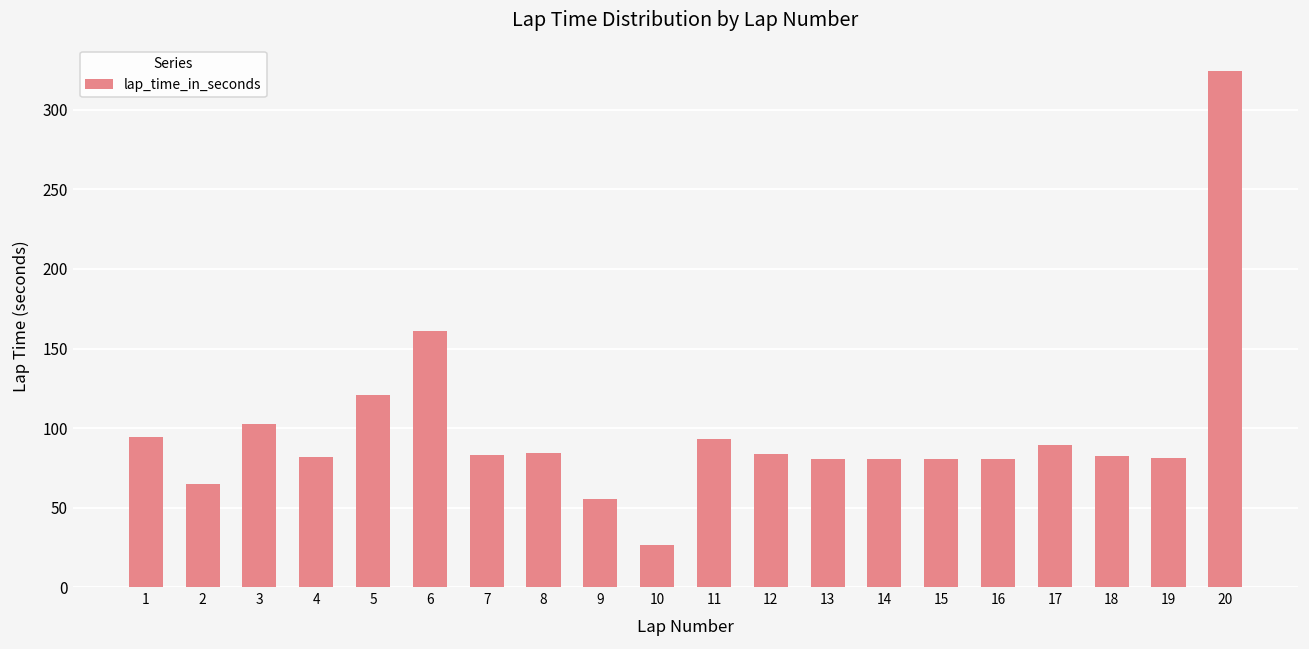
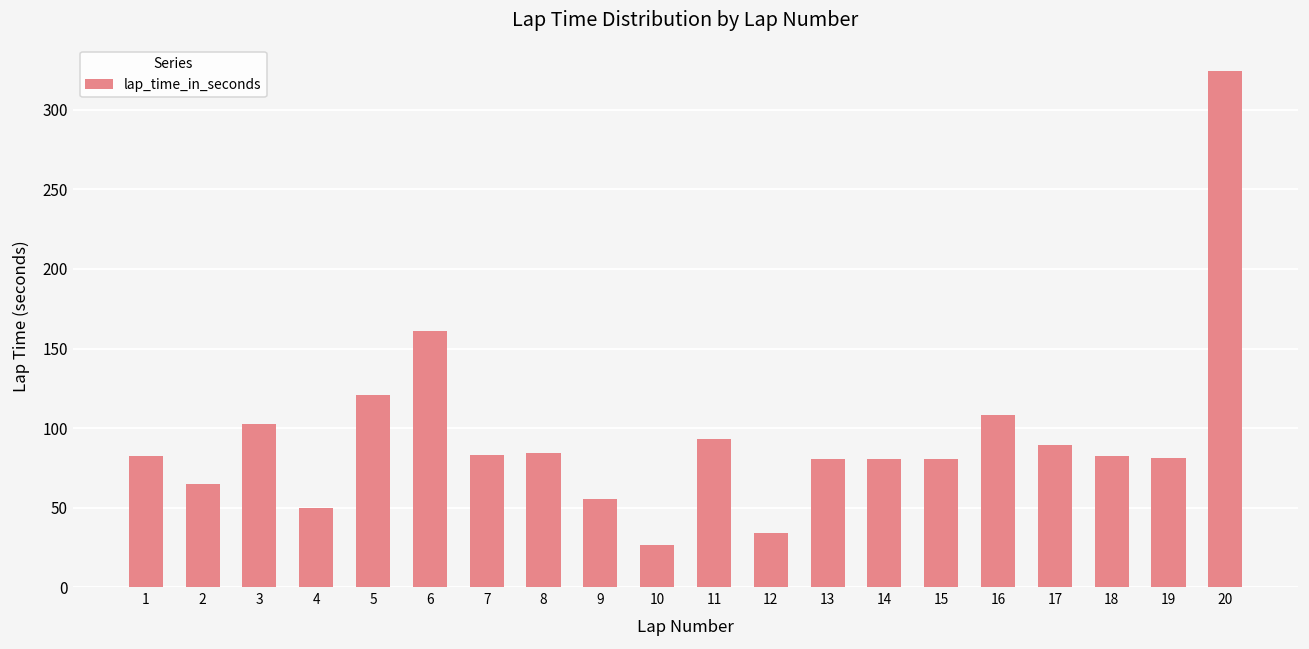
  {
-   "1": 95,
+   "1": 82,
    "2": 65,
    "3": 103,
-   "4": 82,
+   "4": 50,
    "5": 121,
    "6": 161,
    "7": 83,
    "8": 85,
    "9": 55,
    "10": 27,
    "11": 93,
-   "12": 84,
+   "12": 34,
    "13": 81,
    "14": 81,
    "15": 81,
-   "16": 81,
+   "16": 108,
    "17": 89,
    "18": 83,
    "19": 81,
    "20": 325
  }
